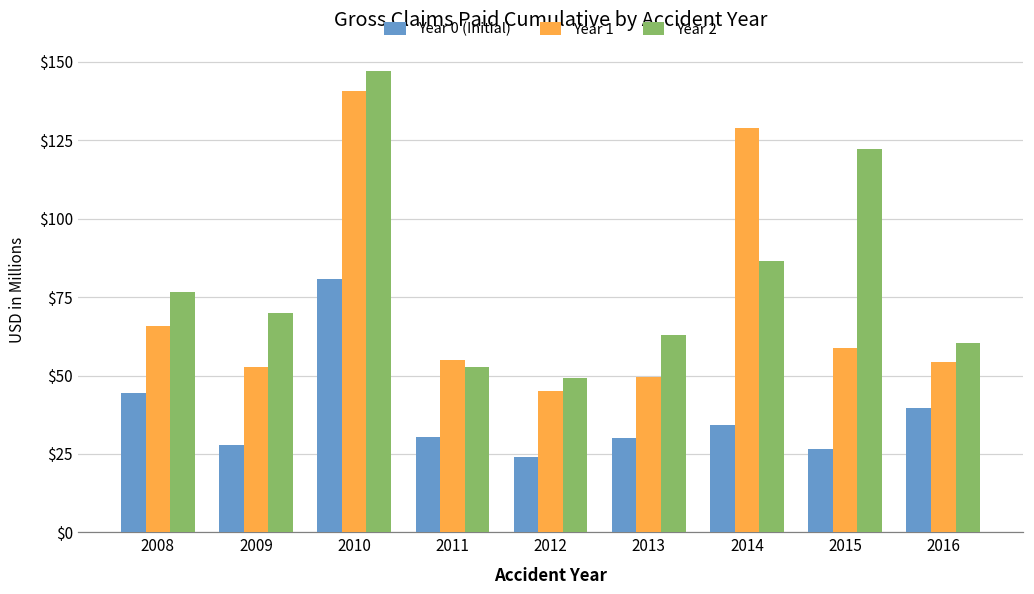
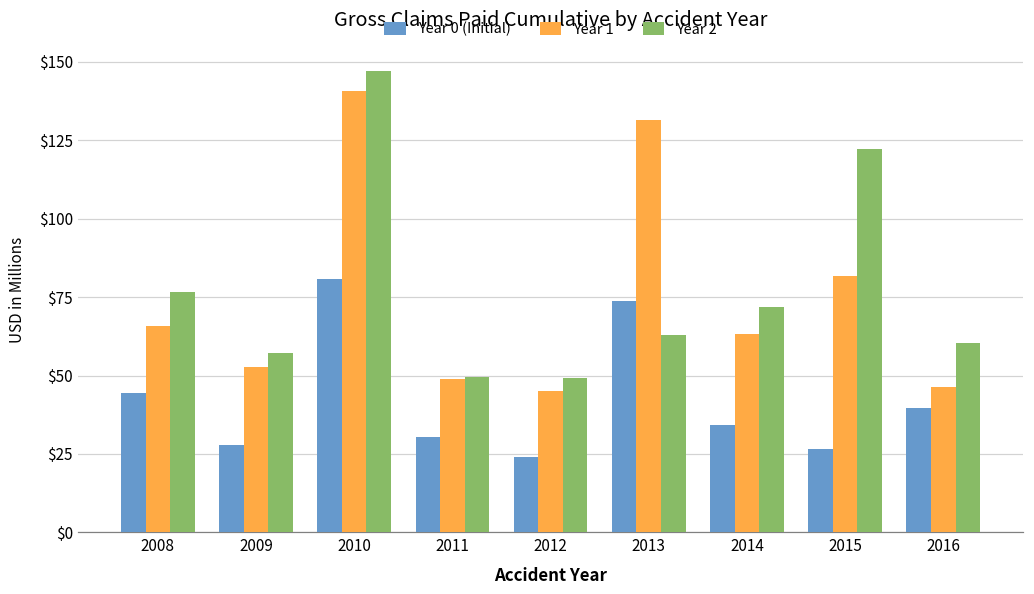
  {
    "Year 0 (Initial)": {
      "2008": "$44",
      "2009": "$28",
      "2010": "$81",
      "2011": "$30",
      "2012": "$24",
-     "2013": "$30",
+     "2013": "$74",
      "2014": "$34",
      "2015": "$27",
      "2016": "$40"
    },
    "Year 1": {
      "2008": "$66",
      "2009": "$53",
      "2010": "$141",
-     "2011": "$55",
+     "2011": "$49",
      "2012": "$45",
-     "2013": "$49",
-     "2014": "$129",
-     "2015": "$59",
-     "2016": "$54"
+     "2013": "$131",
+     "2014": "$63",
+     "2015": "$82",
+     "2016": "$46"
    },
    "Year 2": {
      "2008": "$77",
-     "2009": "$70",
+     "2009": "$57",
      "2010": "$147",
-     "2011": "$53",
+     "2011": "$50",
      "2012": "$49",
      "2013": "$63",
-     "2014": "$86",
+     "2014": "$72",
      "2015": "$122",
      "2016": "$60"
    }
  }
